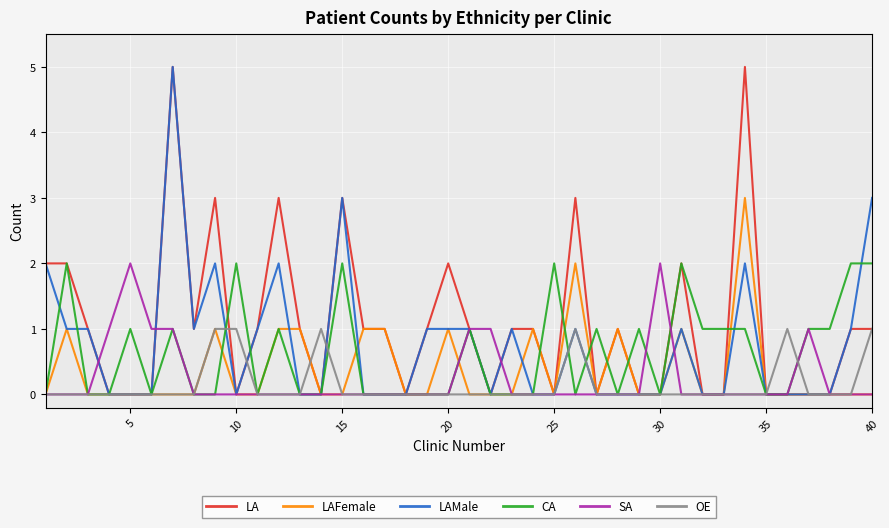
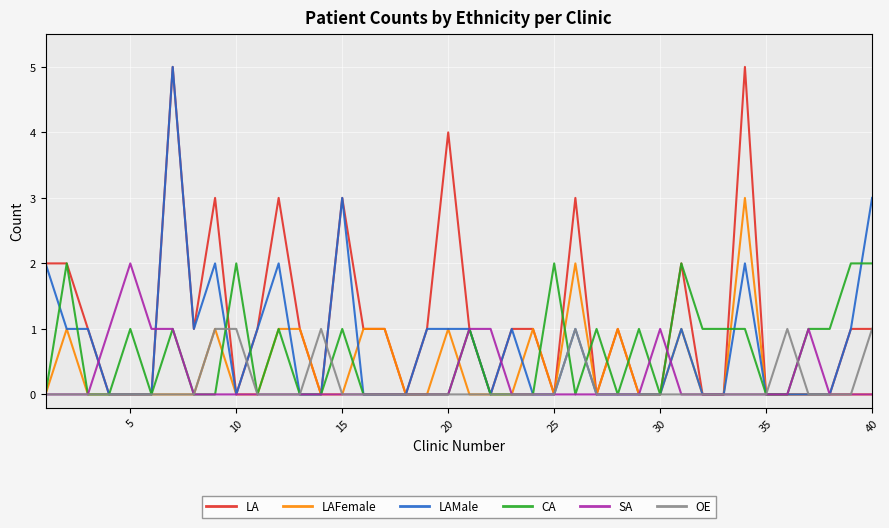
  {
    "LA": {
-     "20": 2
+     "20": 4
    },
    "LAMale": {
      "40": 3
    },
    "CA": {
      "5": 1,
      "10": 2,
-     "15": 2,
+     "15": 1,
      "25": 2,
      "40": 2
    },
    "SA": {
      "5": 2,
-     "30": 2
+     "30": 1
    },
    "OE": {
      "10": 1
    }
  }
